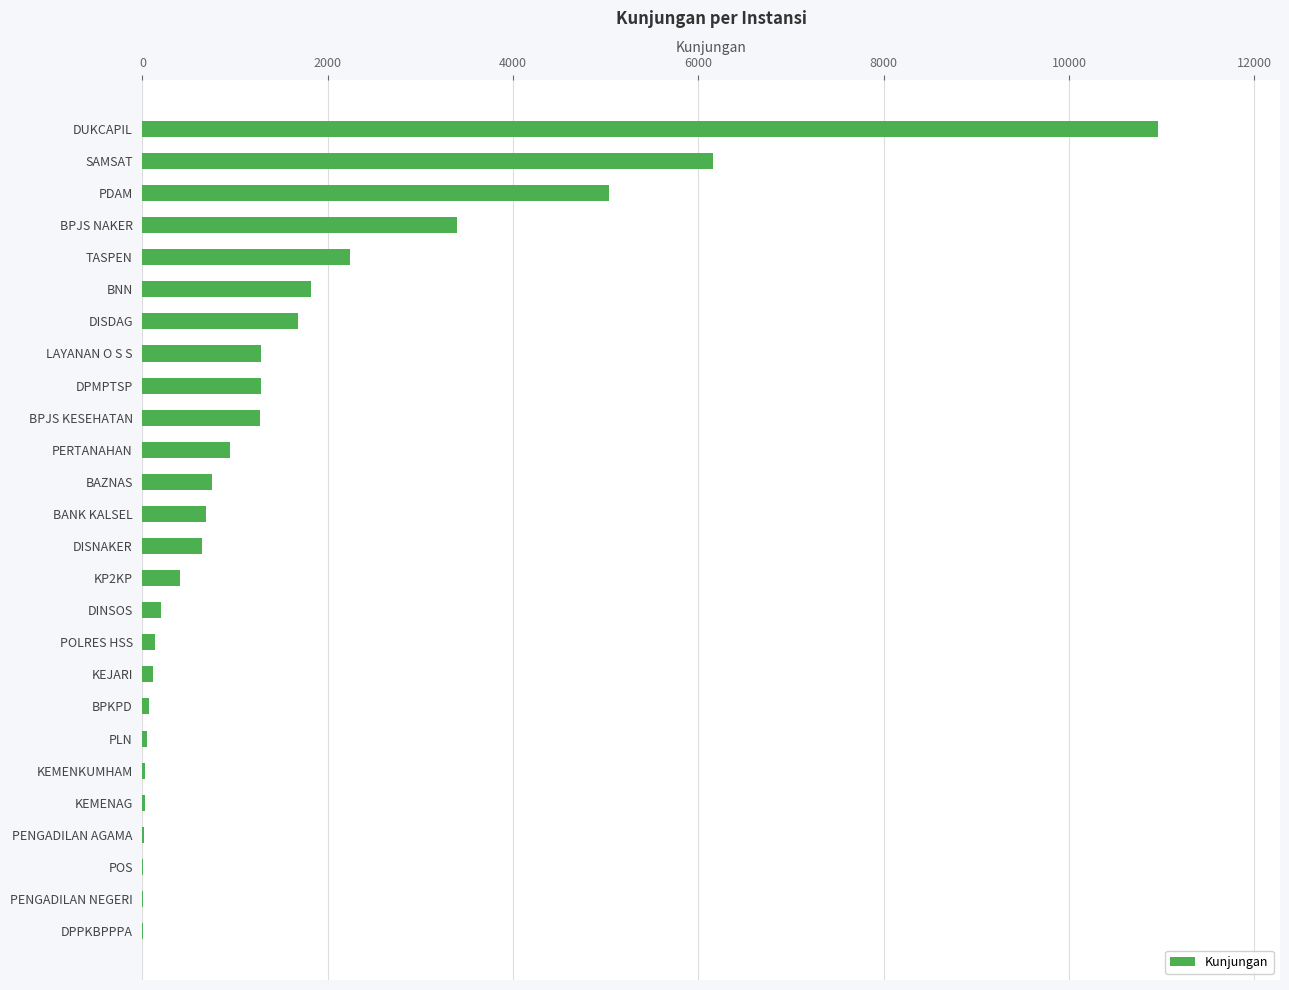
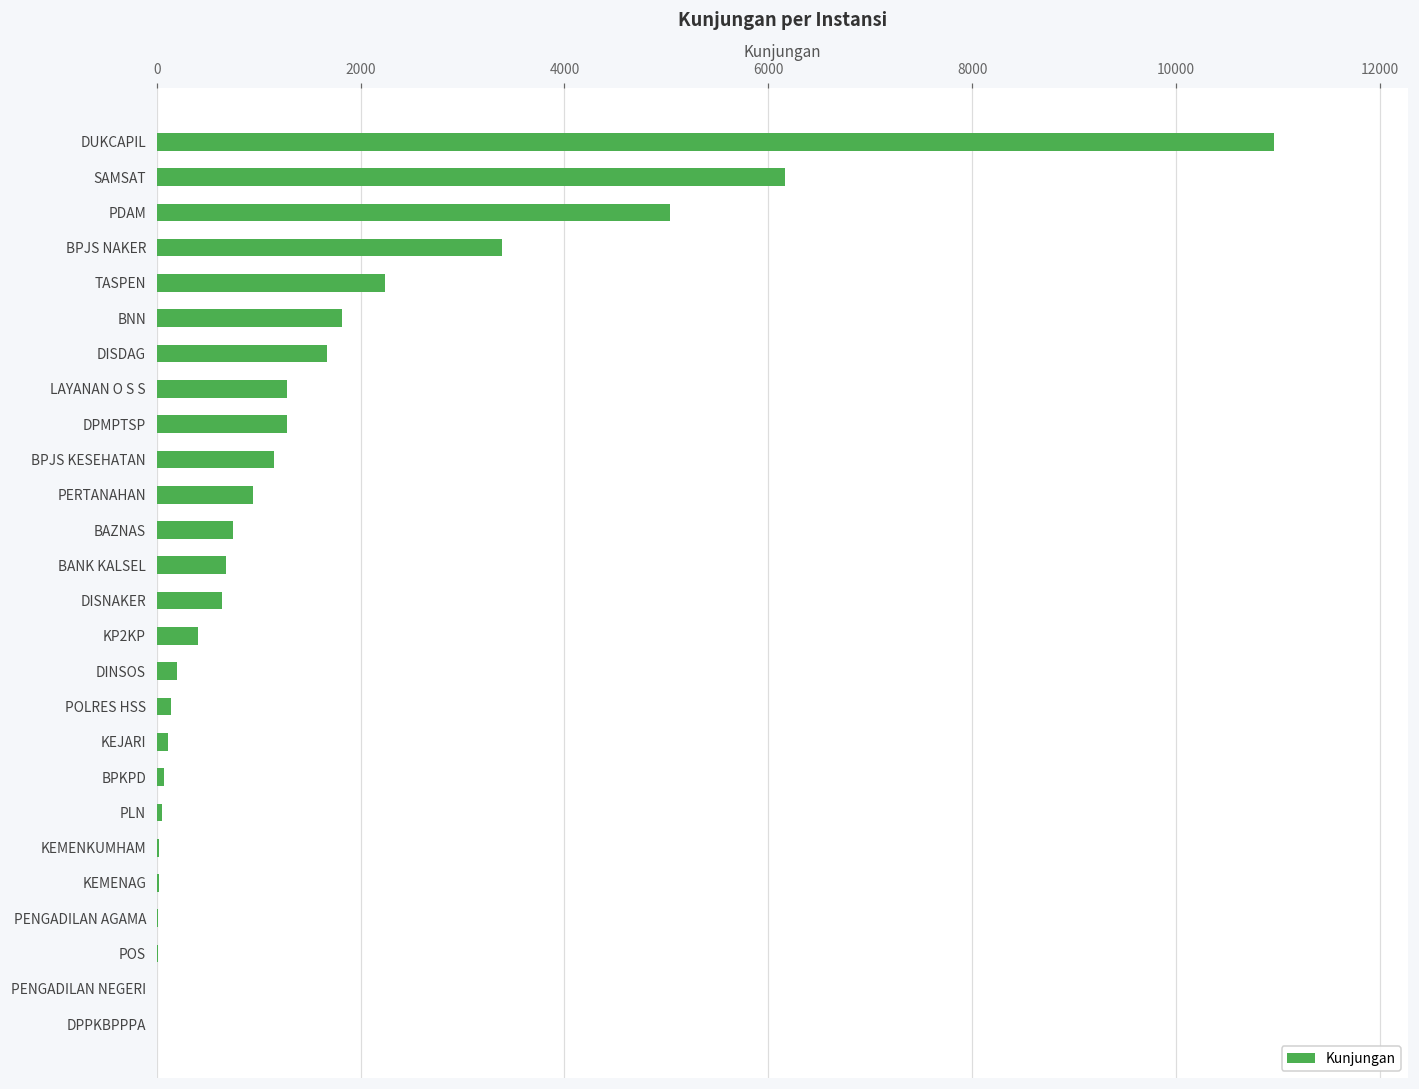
  {
    "DUKCAPIL": 11000,
    "SAMSAT": 6200,
    "PDAM": 5000,
    "BPJS NAKER": 3400,
    "TASPEN": 2200,
    "BNN": 1800,
    "DISDAG": 1700,
    "LAYANAN O S S": 1300,
    "DPMPTSP": 1300,
-   "BPJS KESEHATAN": 1300,
+   "BPJS KESEHATAN": 1100,
    "PERTANAHAN": 900,
    "BAZNAS": 700,
    "BANK KALSEL": 700,
    "DISNAKER": 600,
    "KP2KP": 400,
    "DINSOS": 200,
    "POLRES HSS": 100,
    "KEJARI": 100,
    "BPKPD": 100,
    "PLN": 0
  }
